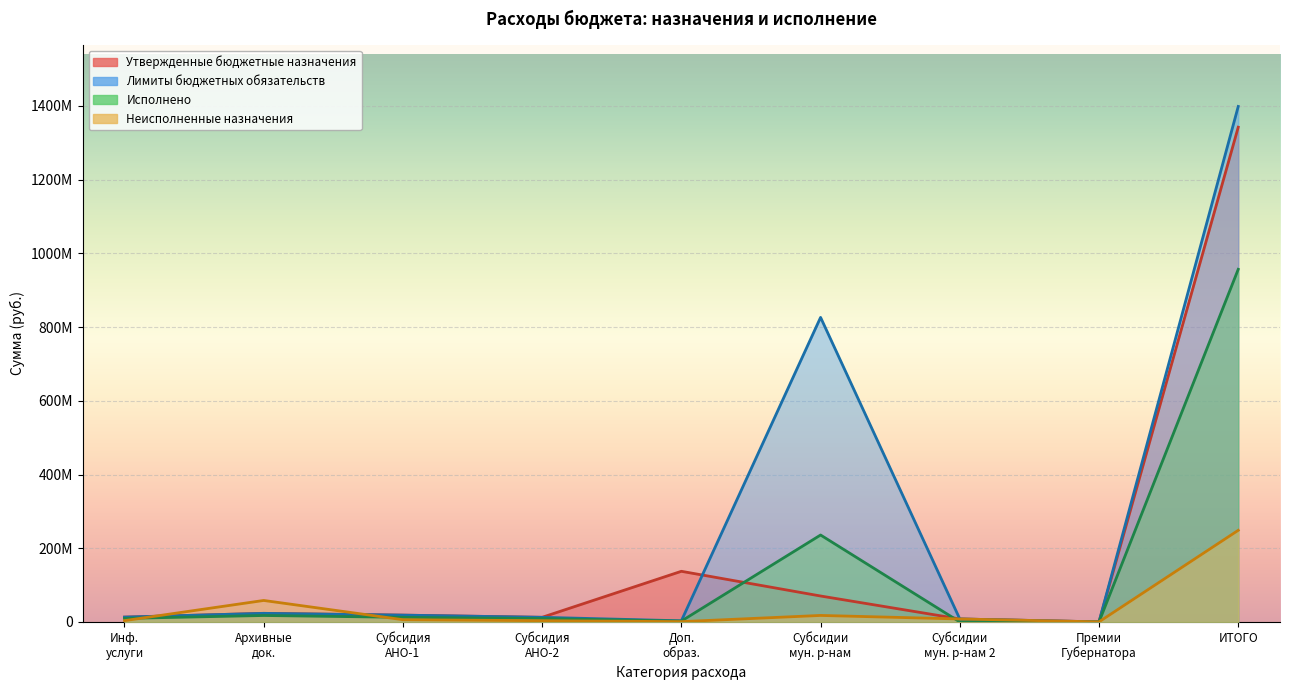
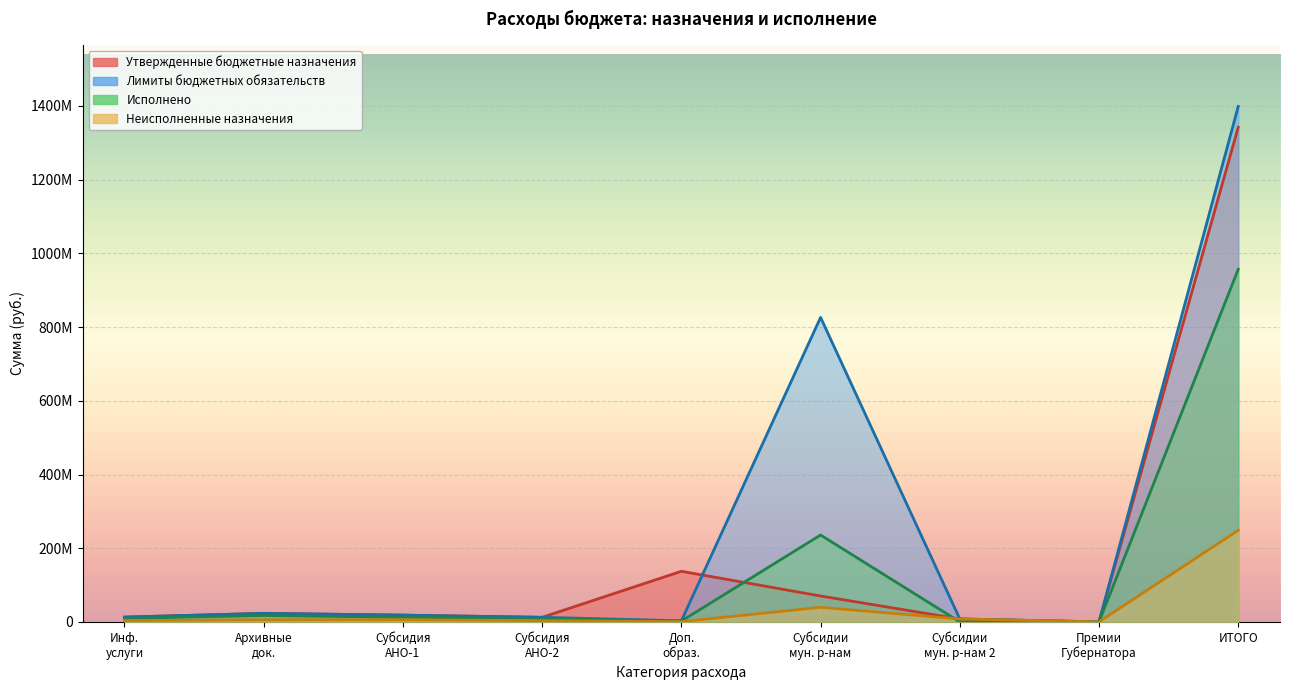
  {
    "Утвержденные бюджетные назначения": {
      "Доп. образ.": 140000000,
      "Субсидии мун. р-нам": 70000000,
      "ИТОГО": 1340000000
    },
    "Лимиты бюджетных обязательств": {
      "Субсидии мун. р-нам": 830000000,
      "ИТОГО": 1400000000
    },
    "Исполнено": {
      "Субсидии мун. р-нам": 240000000,
      "Субсидии мун. р-нам 2": 0,
      "ИТОГО": 960000000
    },
    "Неисполненные назначения": {
-     "Архивные док.": 60000000,
-     "Субсидии мун. р-нам": 20000000,
+     "Архивные док.": 10000000,
+     "Субсидии мун. р-нам": 40000000,
      "ИТОГО": 250000000
    }
  }
